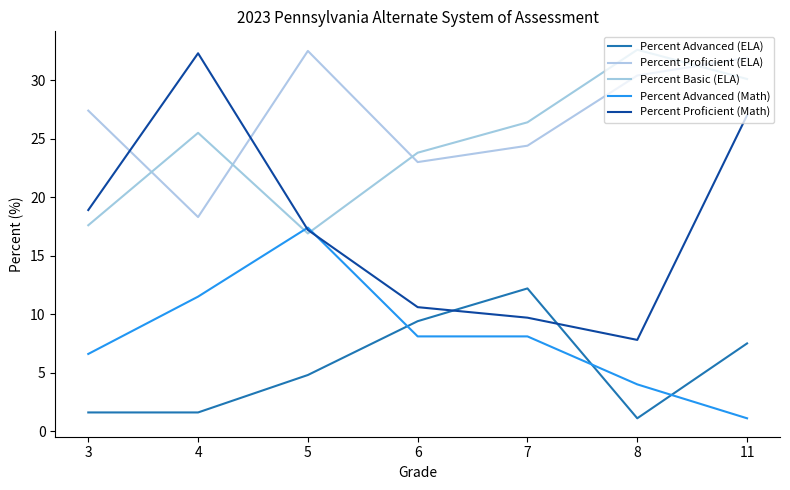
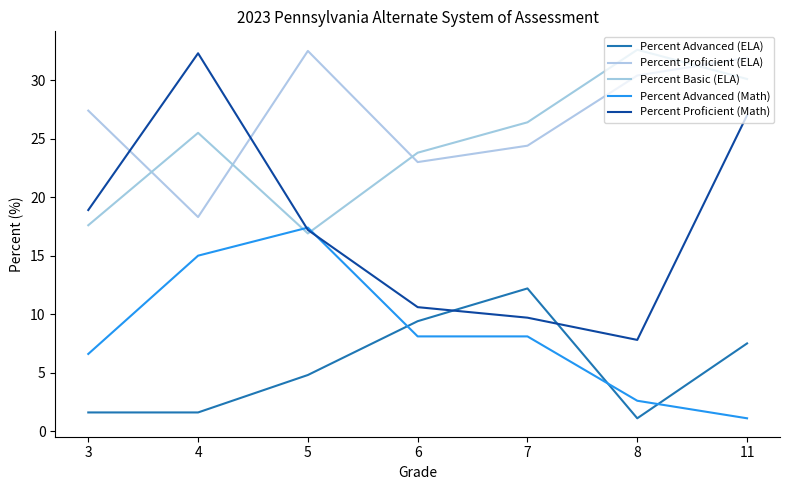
  {
    "Percent Advanced (Math)": {
      "3": 6.6,
-     "4": 11.5,
+     "4": 15.0,
      "6": 8.1,
      "7": 8.1,
-     "8": 4.0,
+     "8": 2.6,
      "11": 1.1
    }
  }
